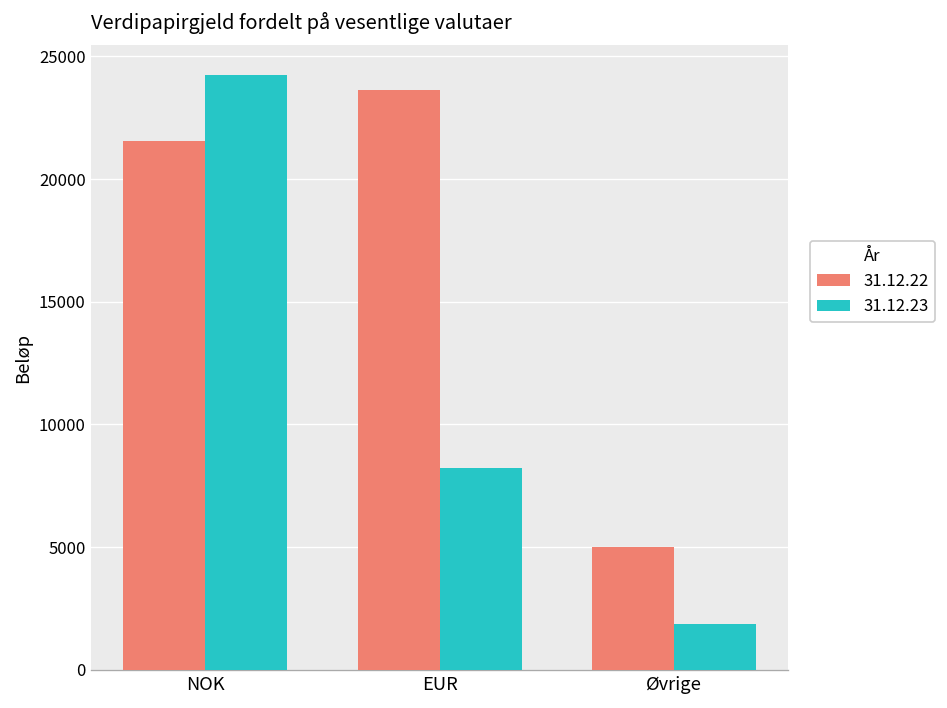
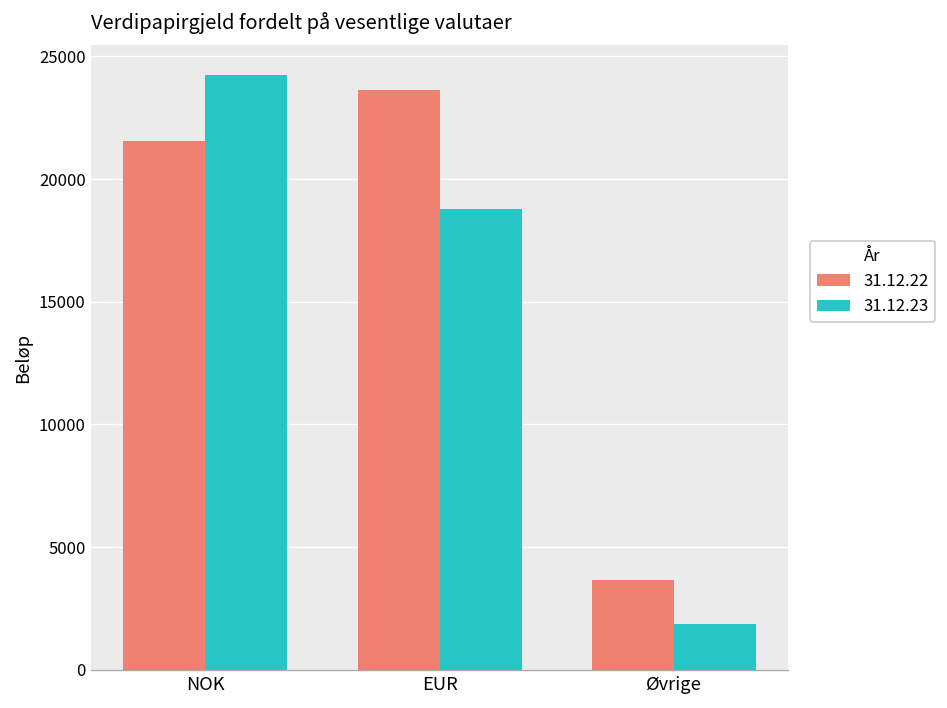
  {
    "31.12.22": {
      "NOK": 21600,
      "EUR": 23600,
-     "Øvrige": 5000
+     "Øvrige": 3700
    },
    "31.12.23": {
      "NOK": 24200,
-     "EUR": 8200,
+     "EUR": 18800,
      "Øvrige": 1900
    }
  }
